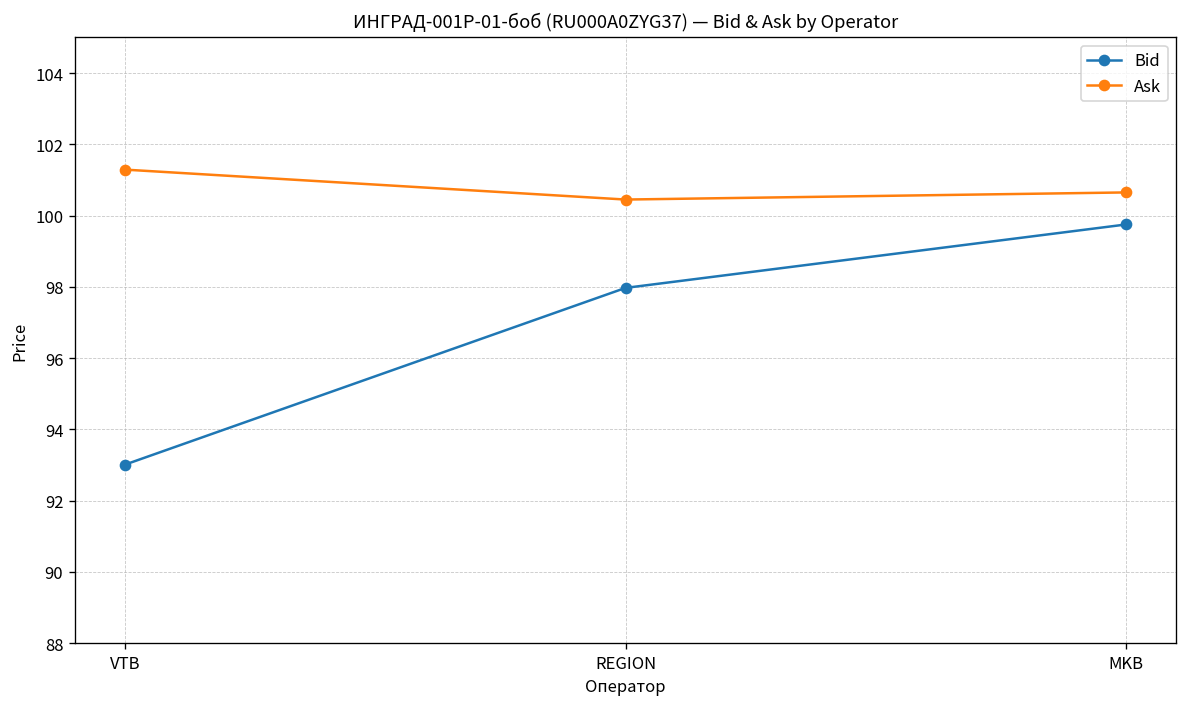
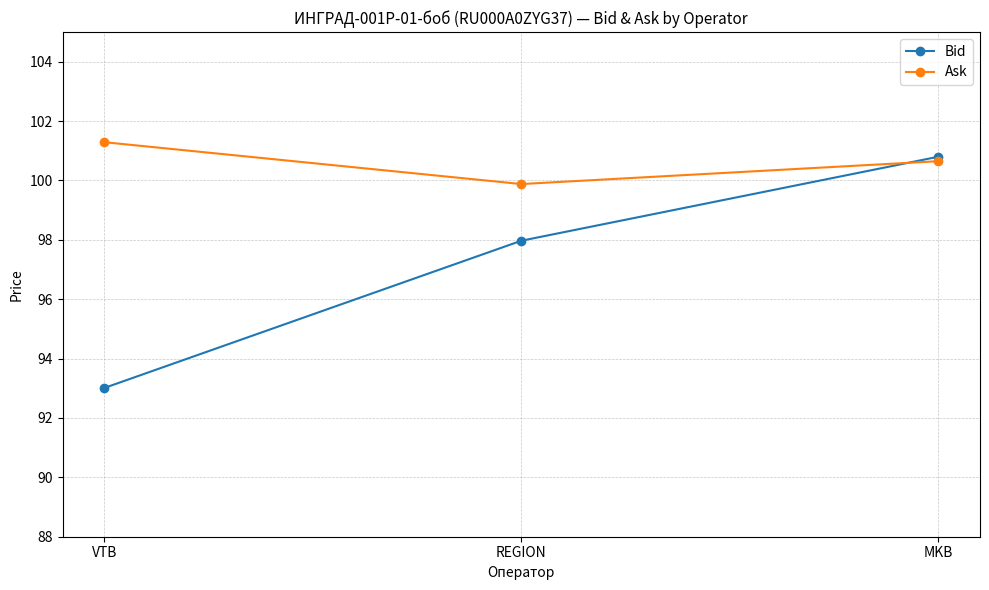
  {
    "Bid": {
      "VTB": 93.0,
      "REGION": 98.0,
-     "MKB": 99.8
+     "MKB": 100.8
    },
    "Ask": {
      "VTB": 101.3,
-     "REGION": 100.5,
+     "REGION": 99.9,
      "MKB": 100.7
    }
  }
